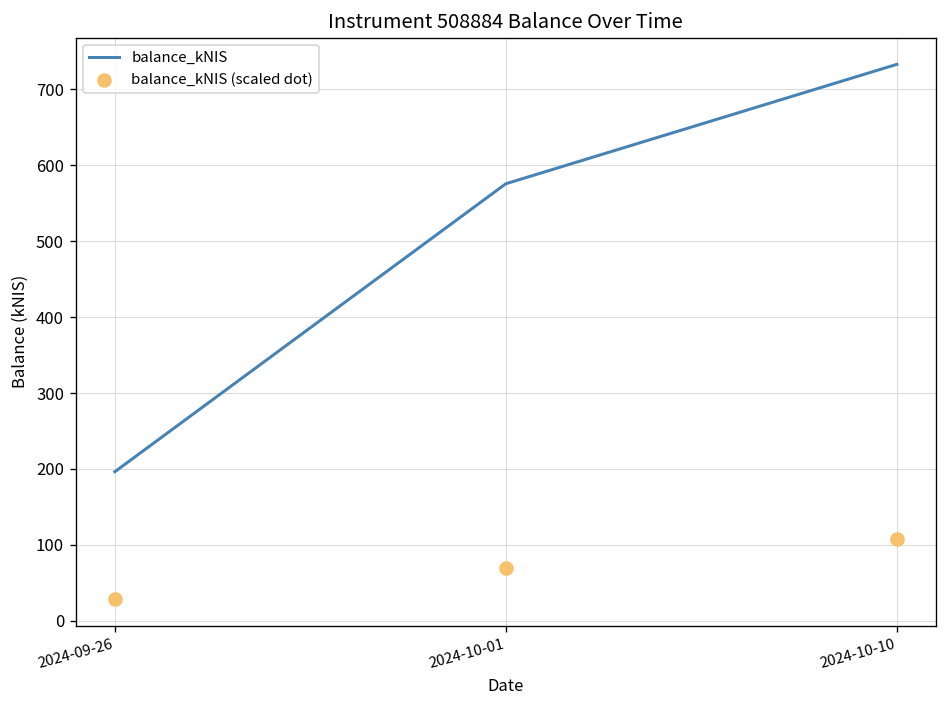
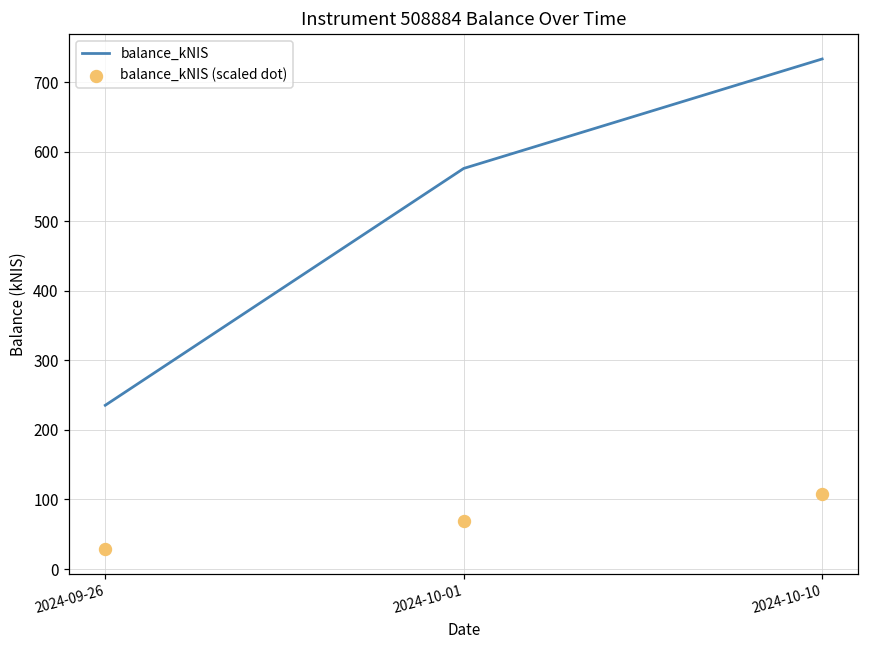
  {
    "balance_kNIS": {
-     "2024-09-26": 200,
+     "2024-09-26": 240,
      "2024-10-01": 580,
      "2024-10-10": 730
    }
  }
